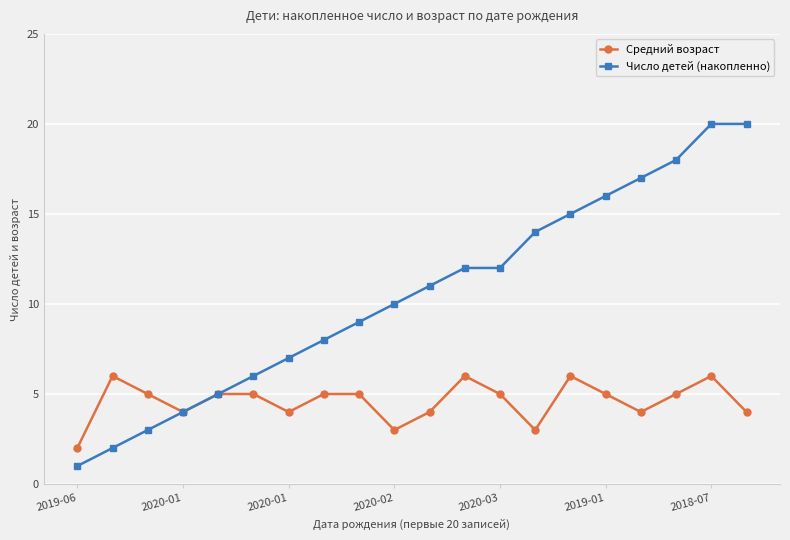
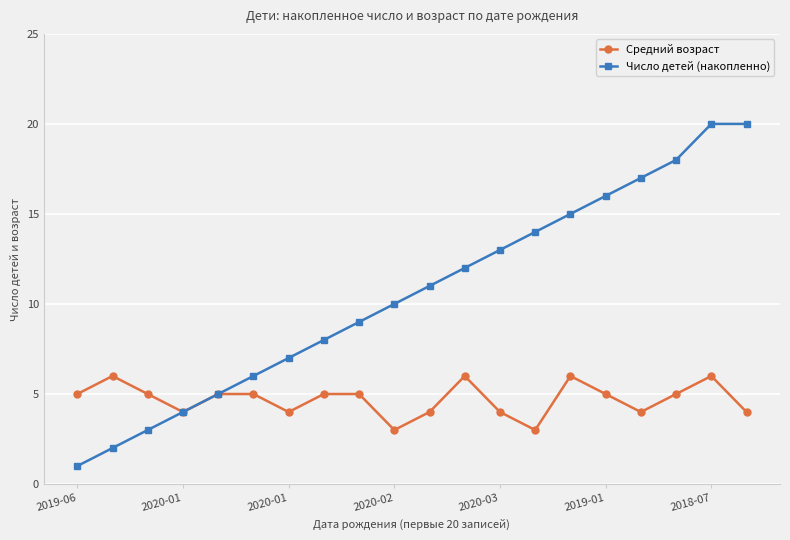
  {
    "Средний возраст": {
-     "2019-06": 2,
+     "2019-06": 5,
      "2020-02": 3,
-     "2020-03": 5,
+     "2020-03": 4,
      "2018-07": 6
    },
    "Число детей (накопленно)": {
      "2019-06": 1,
      "2020-02": 10,
-     "2020-03": 12,
+     "2020-03": 13,
      "2018-07": 20
    }
  }
